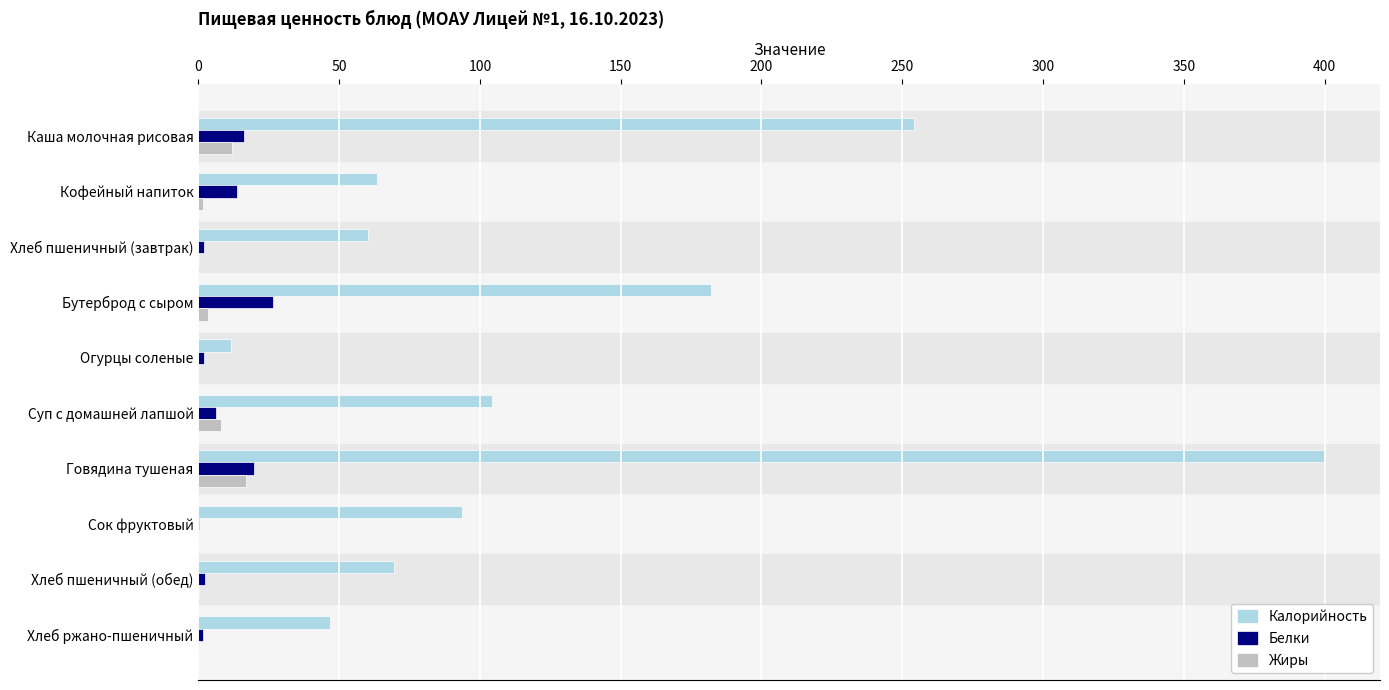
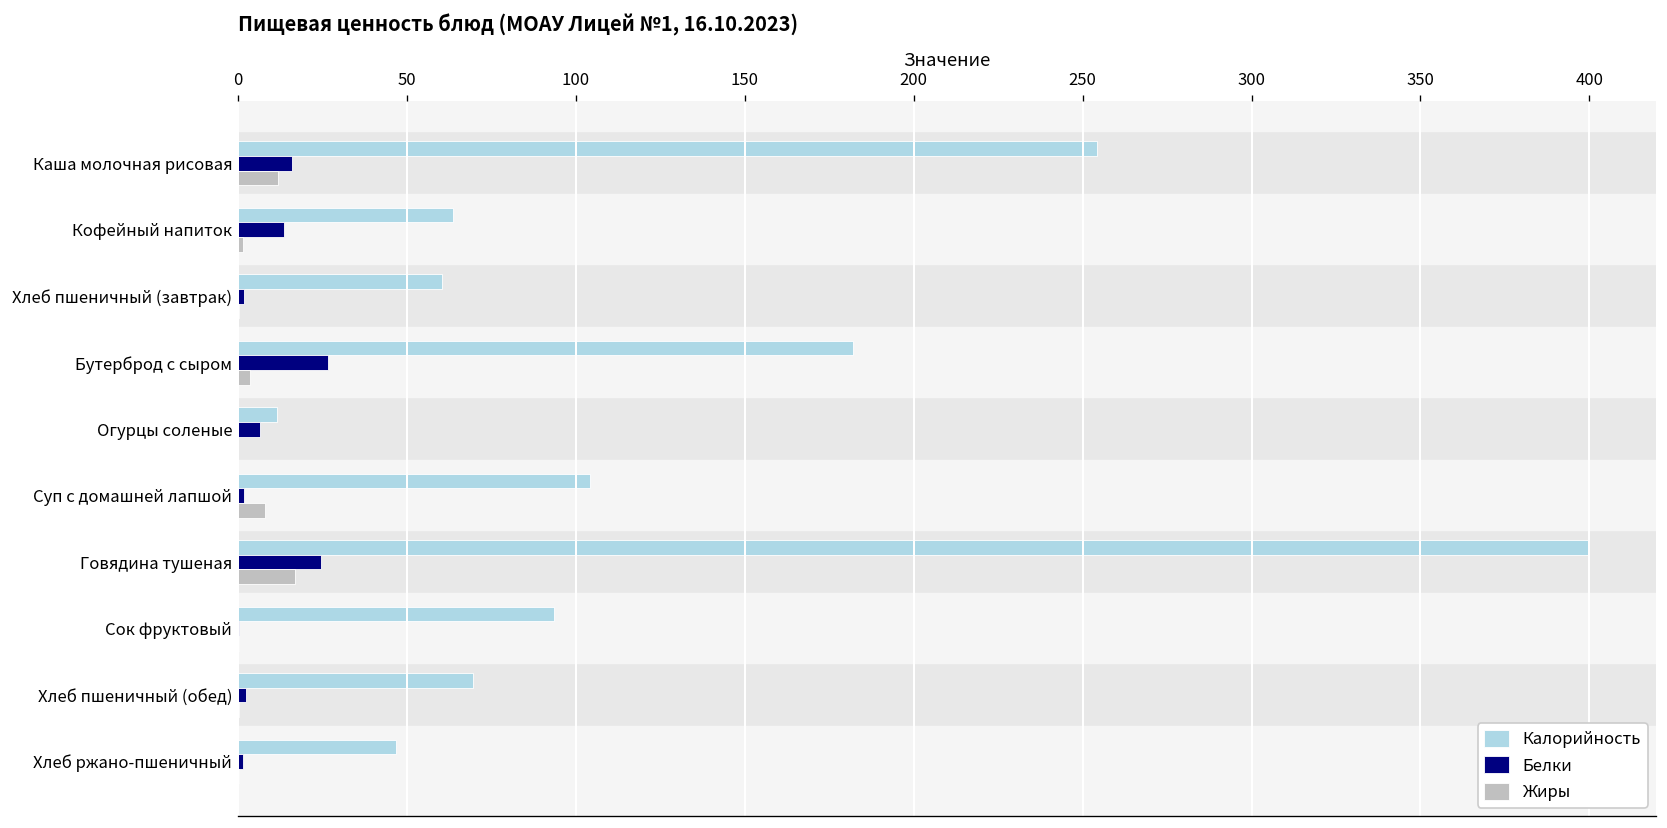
  {
    "Белки": {
      "Каша молочная рисовая": 16,
      "Кофейный напиток": 14,
      "Хлеб пшеничный (завтрак)": 2,
      "Бутерброд с сыром": 27,
-     "Огурцы соленые": 2,
-     "Суп с домашней лапшой": 6,
-     "Говядина тушеная": 20,
+     "Огурцы соленые": 7,
+     "Суп с домашней лапшой": 2,
+     "Говядина тушеная": 25,
      "Хлеб пшеничный (обед)": 2,
      "Хлеб ржано-пшеничный": 2
    }
  }
